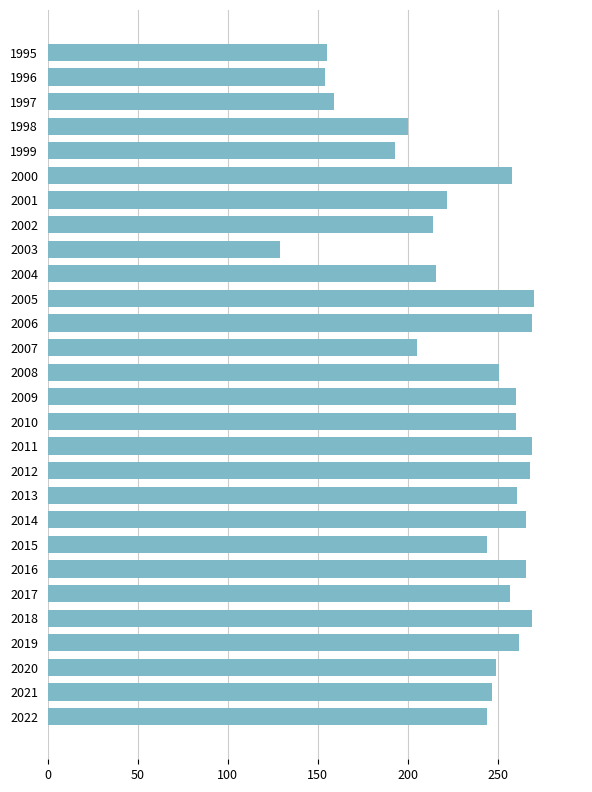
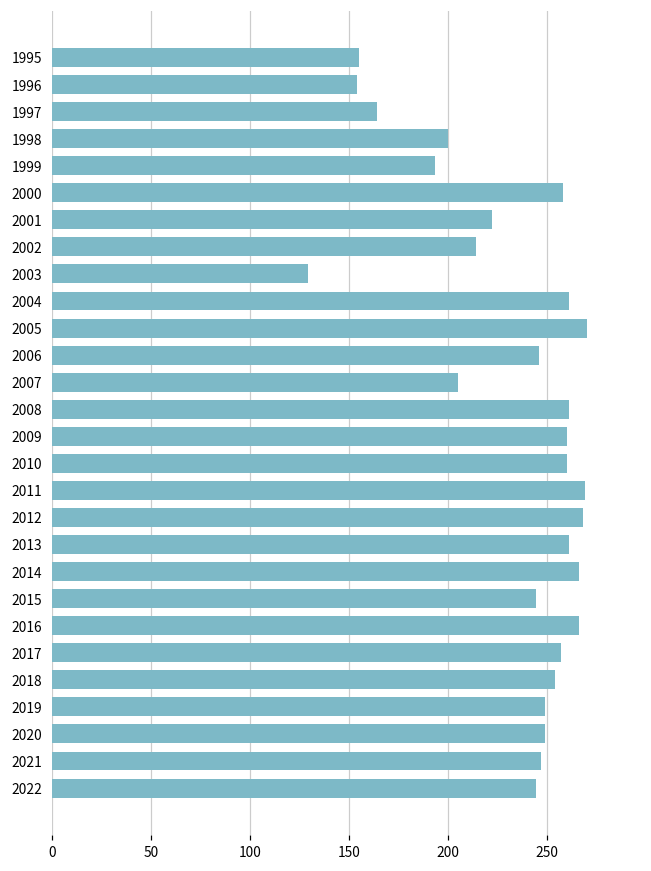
  {
    "1995": 155,
    "1996": 154,
-   "1997": 159,
+   "1997": 164,
    "1998": 200,
    "1999": 193,
    "2000": 258,
    "2001": 222,
    "2002": 214,
    "2003": 129,
-   "2004": 216,
+   "2004": 261,
    "2005": 270,
-   "2006": 269,
+   "2006": 246,
    "2007": 205,
-   "2008": 251,
+   "2008": 261,
    "2009": 260,
    "2010": 260,
    "2011": 269,
    "2012": 268,
    "2013": 261,
    "2014": 266,
    "2015": 244,
    "2016": 266,
    "2017": 257,
-   "2018": 269,
-   "2019": 262,
+   "2018": 254,
+   "2019": 249,
    "2020": 249,
    "2021": 247,
    "2022": 244
  }
